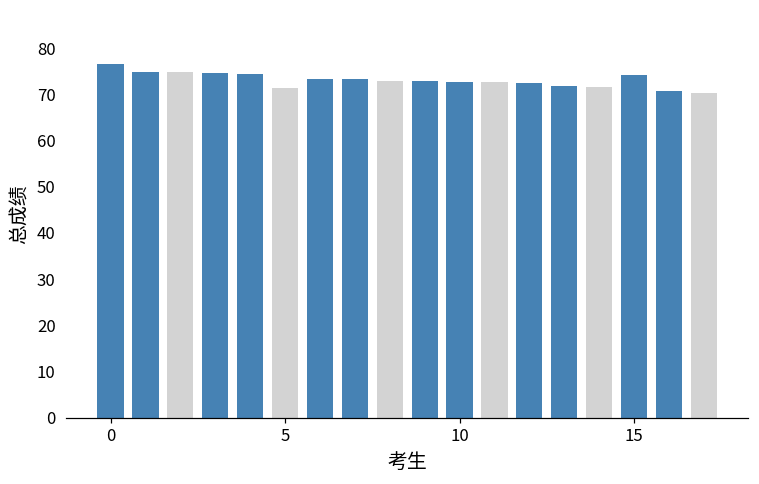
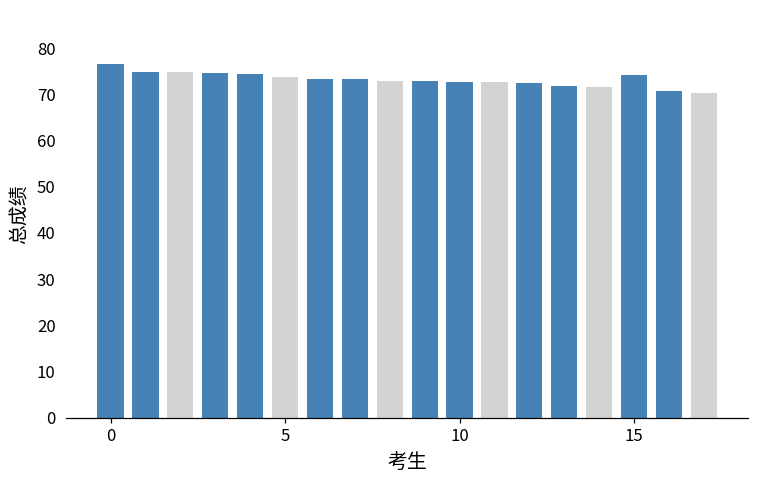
  {
    "0": 77,
-   "5": 71,
+   "5": 74,
    "10": 73,
    "15": 74
  }
